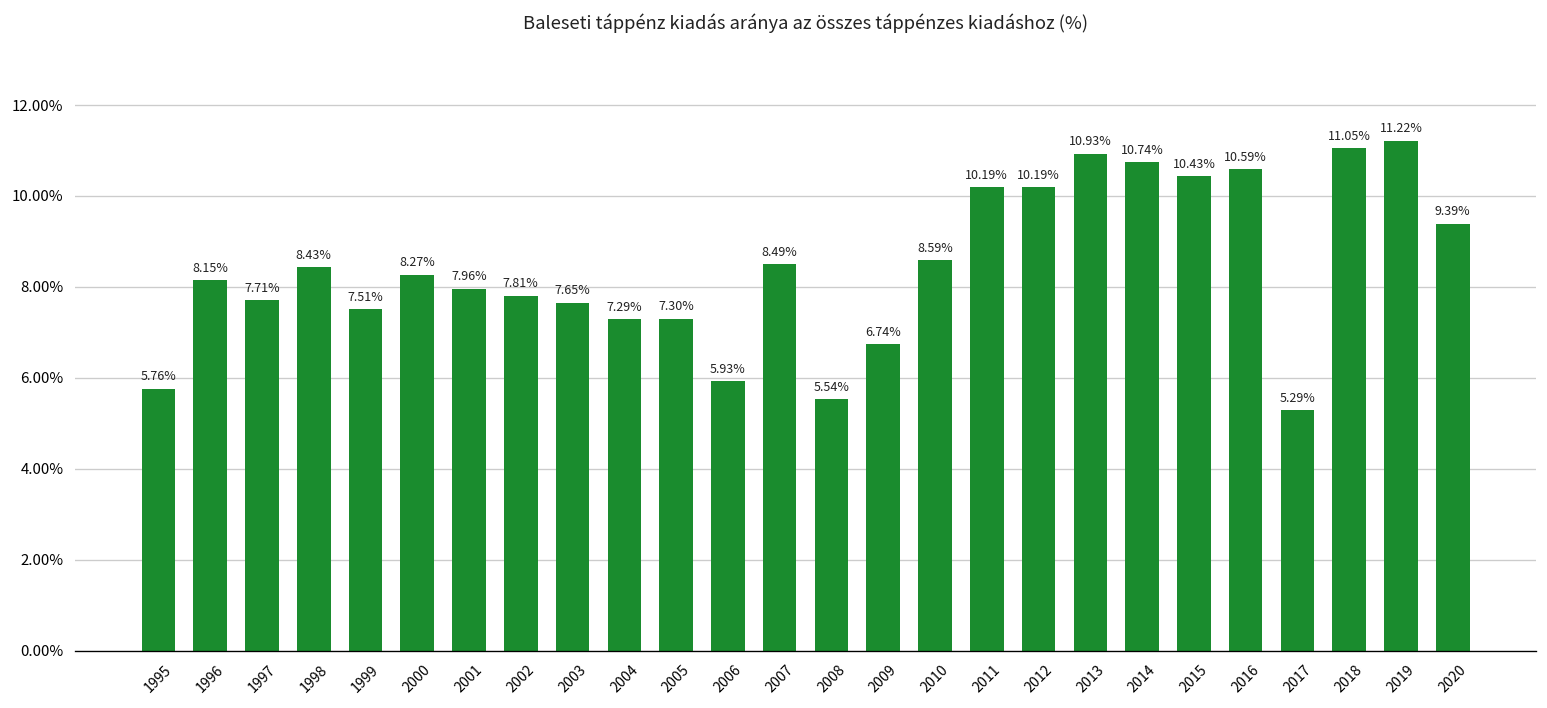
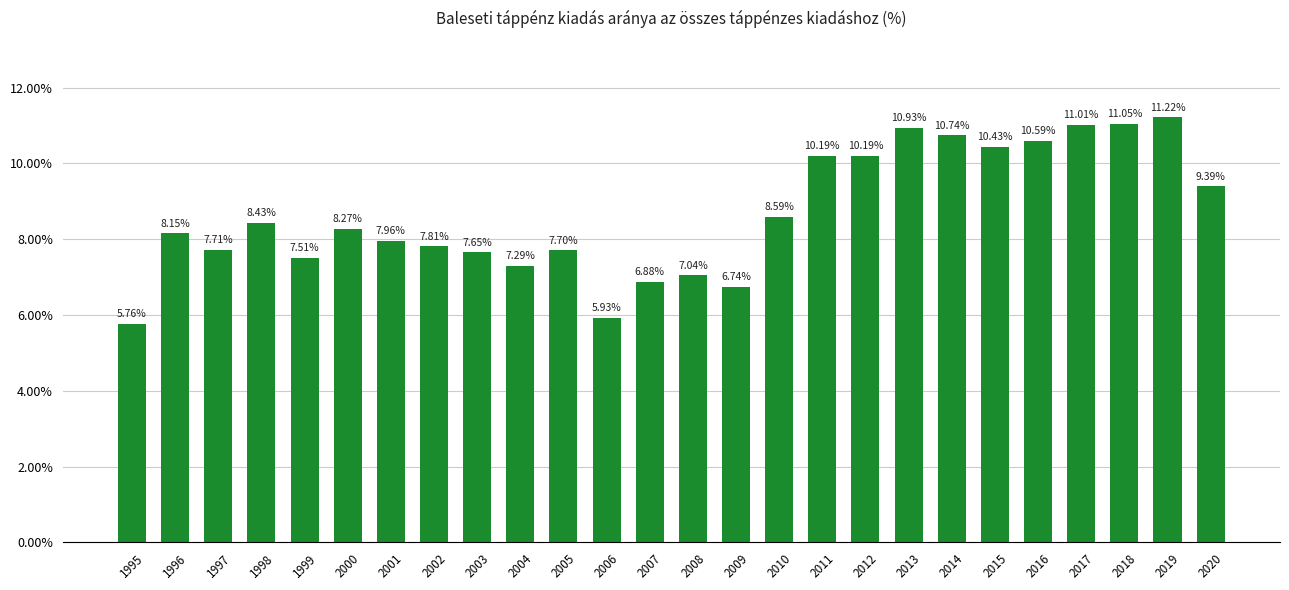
  {
    "1995": "5.76%",
    "1996": "8.15%",
    "1997": "7.71%",
    "1998": "8.43%",
    "1999": "7.51%",
    "2000": "8.27%",
    "2001": "7.96%",
    "2002": "7.81%",
    "2003": "7.65%",
    "2004": "7.29%",
-   "2005": "7.30%",
+   "2005": "7.70%",
    "2006": "5.93%",
-   "2007": "8.49%",
-   "2008": "5.54%",
+   "2007": "6.88%",
+   "2008": "7.04%",
    "2009": "6.74%",
    "2010": "8.59%",
    "2011": "10.19%",
    "2012": "10.19%",
    "2013": "10.93%",
    "2014": "10.74%",
    "2015": "10.43%",
    "2016": "10.59%",
-   "2017": "5.29%",
+   "2017": "11.01%",
    "2018": "11.05%",
    "2019": "11.22%",
    "2020": "9.39%"
  }
